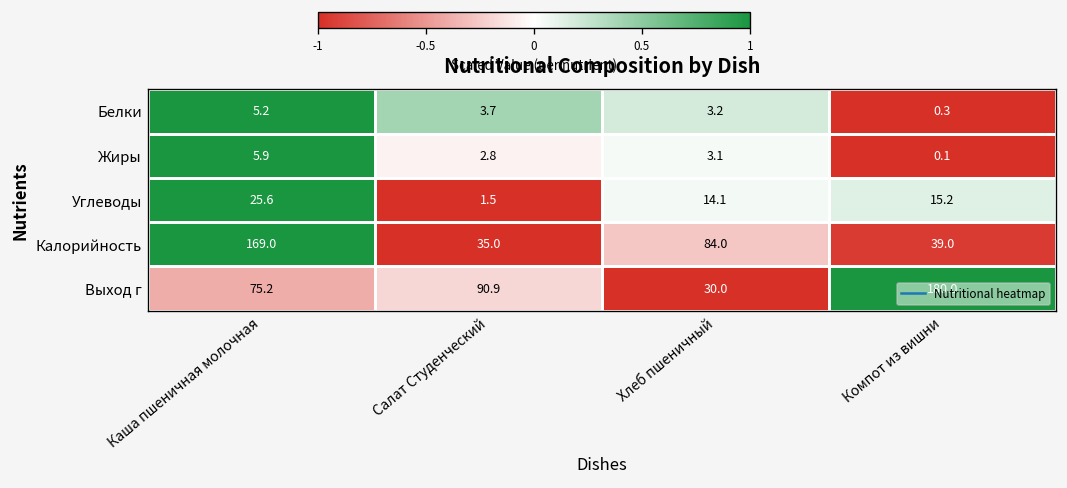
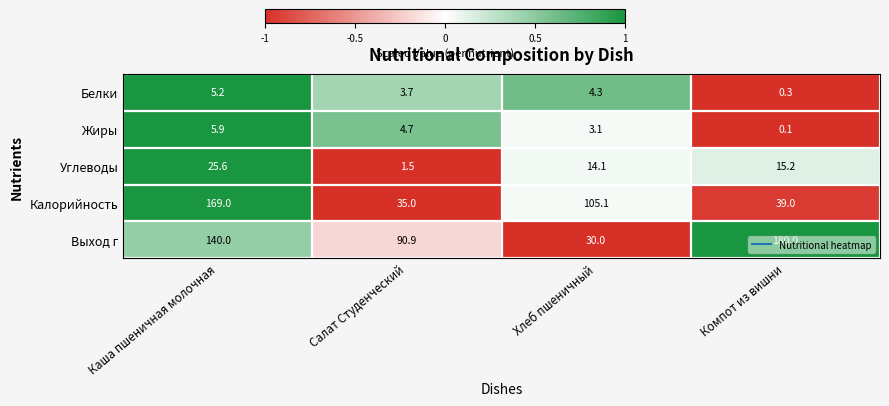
  {
    "Белки": {
      "Каша пшеничная молочная": 5.2,
      "Салат Студенческий": 3.7,
-     "Хлеб пшеничный": 3.2,
+     "Хлеб пшеничный": 4.3,
      "Компот из вишни": 0.3
    },
    "Жиры": {
      "Каша пшеничная молочная": 5.9,
-     "Салат Студенческий": 2.8,
+     "Салат Студенческий": 4.7,
      "Хлеб пшеничный": 3.1,
      "Компот из вишни": 0.1
    },
    "Углеводы": {
      "Каша пшеничная молочная": 25.6,
      "Салат Студенческий": 1.5,
      "Хлеб пшеничный": 14.1,
      "Компот из вишни": 15.2
    },
    "Калорийность": {
      "Каша пшеничная молочная": 169.0,
      "Салат Студенческий": 35.0,
-     "Хлеб пшеничный": 84.0,
+     "Хлеб пшеничный": 105.1,
      "Компот из вишни": 39.0
    },
    "Выход г": {
-     "Каша пшеничная молочная": 75.2,
+     "Каша пшеничная молочная": 140.0,
      "Салат Студенческий": 90.9,
      "Хлеб пшеничный": 30.0
    }
  }
